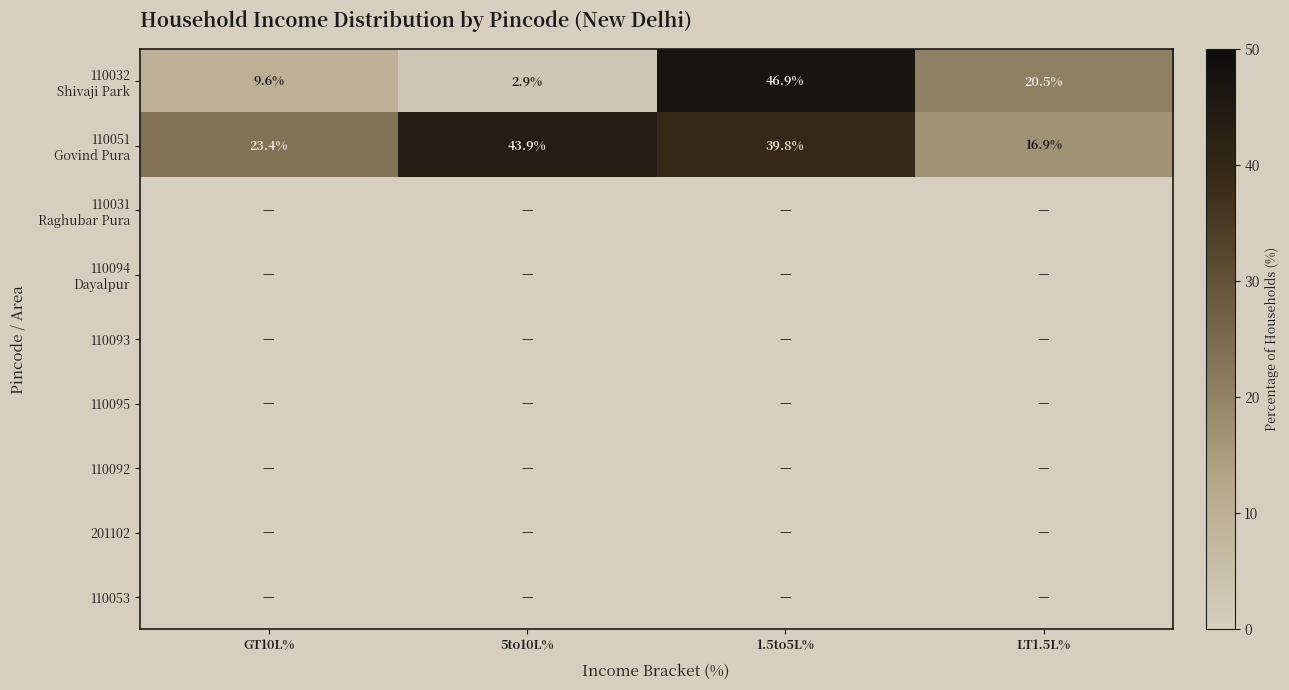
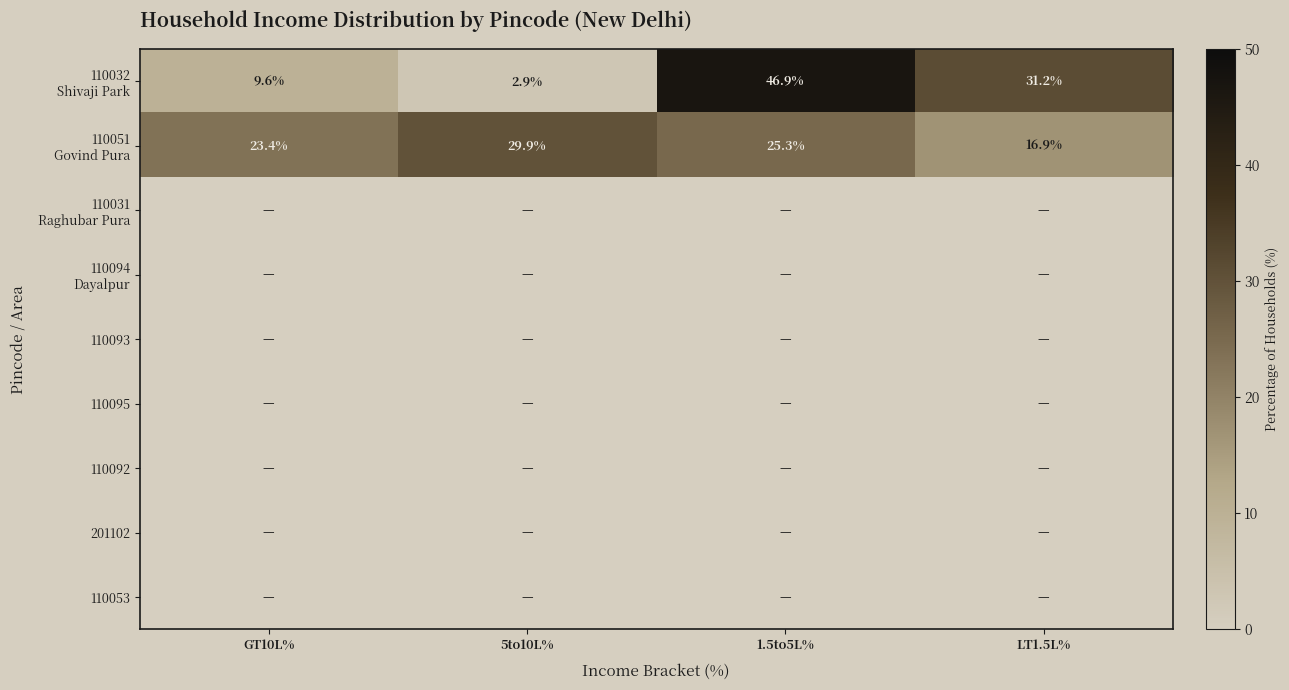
  {
    "110032 Shivaji Park": {
      "GT10L%": "9.6%",
      "5to10L%": "2.9%",
      "1.5to5L%": "46.9%",
-     "LT1.5L%": "20.5%"
+     "LT1.5L%": "31.2%"
    },
    "110051 Govind Pura": {
      "GT10L%": "23.4%",
-     "5to10L%": "43.9%",
-     "1.5to5L%": "39.8%",
+     "5to10L%": "29.9%",
+     "1.5to5L%": "25.3%",
      "LT1.5L%": "16.9%"
    }
  }
